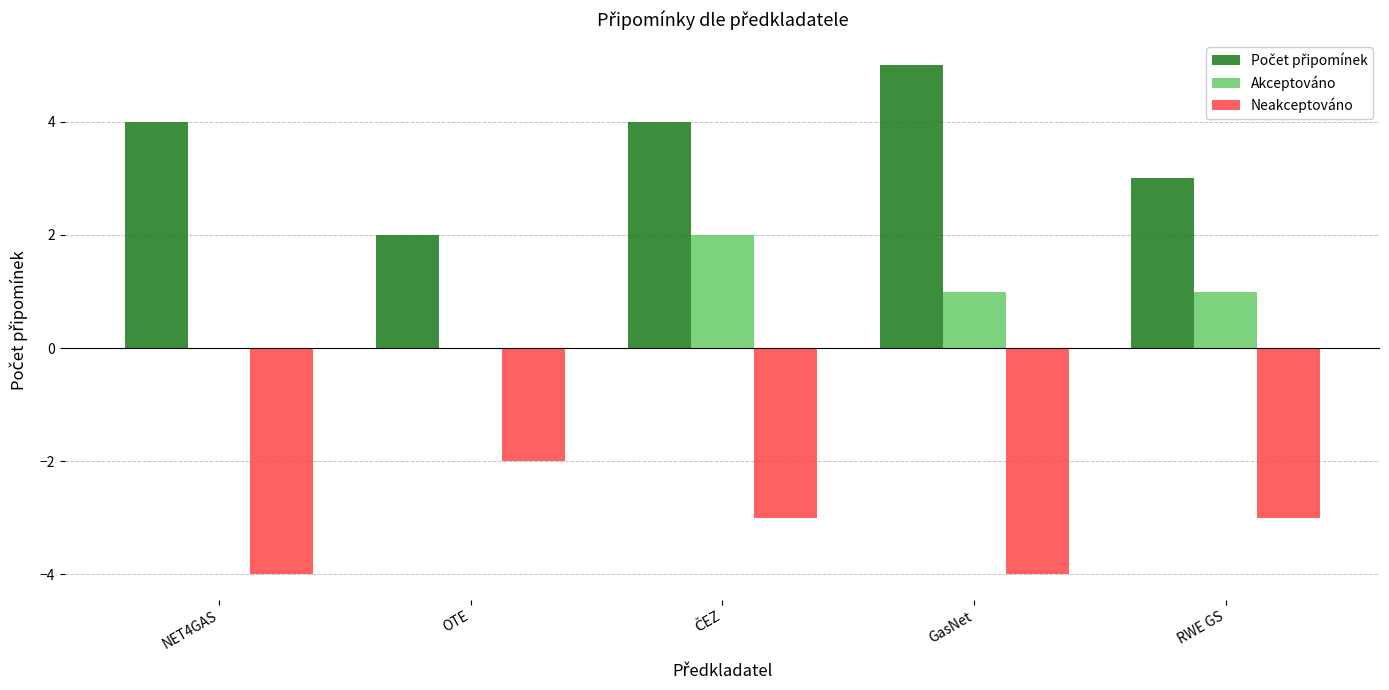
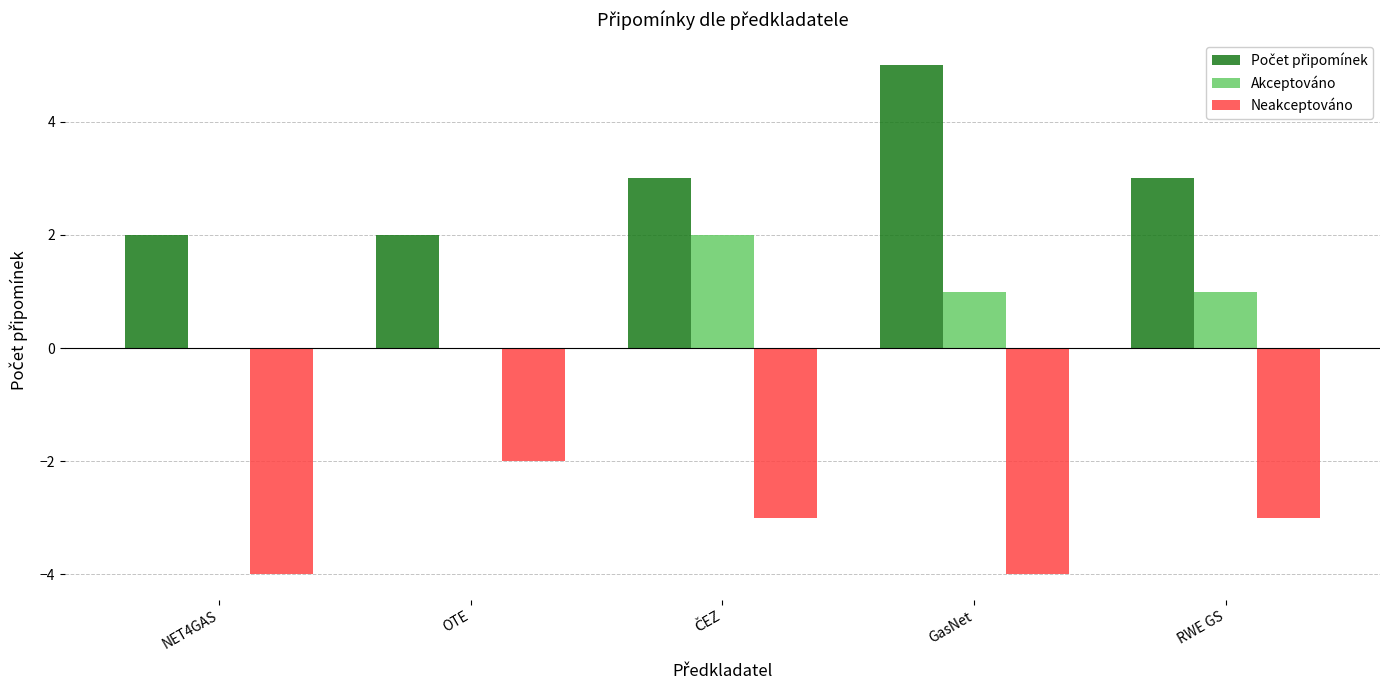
  {
    "Počet připomínek": {
-     "NET4GAS": 4,
+     "NET4GAS": 2,
      "OTE": 2,
-     "ČEZ": 4,
+     "ČEZ": 3,
      "GasNet": 5,
      "RWE GS": 3
    },
    "Akceptováno": {
      "NET4GAS": 0,
      "OTE": 0,
      "ČEZ": 2,
      "GasNet": 1,
      "RWE GS": 1
    },
    "Neakceptováno": {
      "NET4GAS": -4,
      "OTE": -2,
      "ČEZ": -3,
      "GasNet": -4,
      "RWE GS": -3
    }
  }
